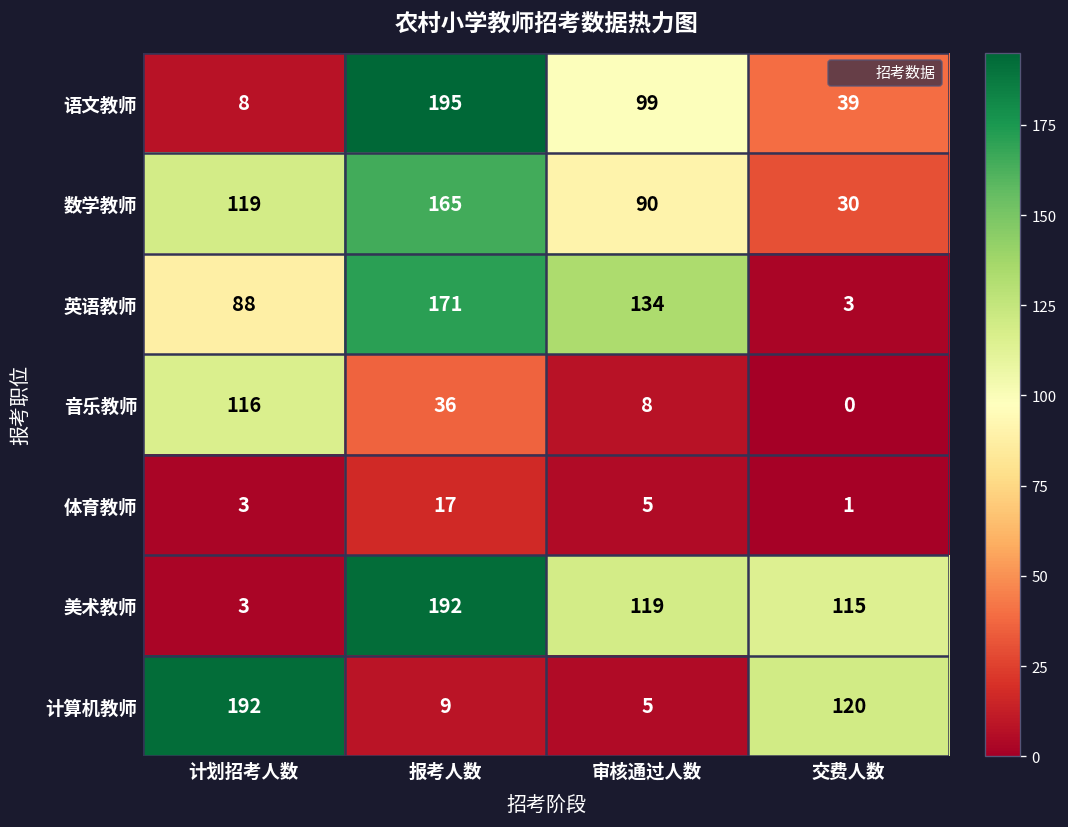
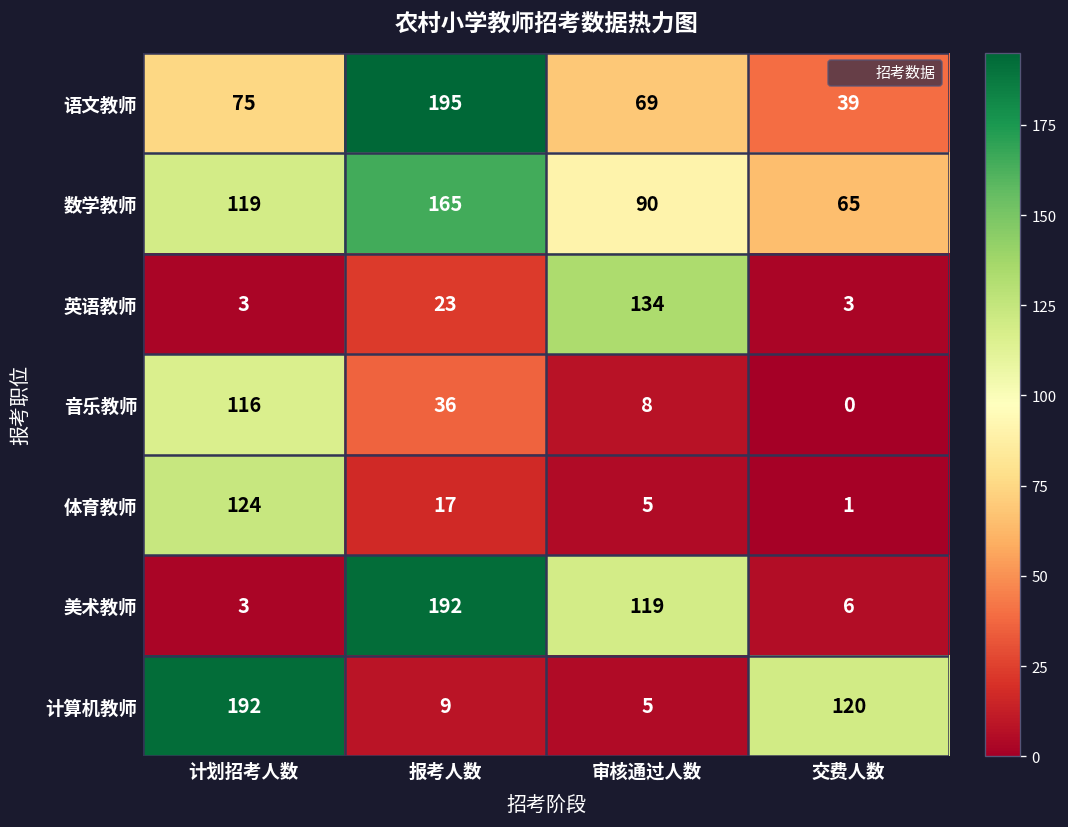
  {
    "语文教师": {
-     "计划招考人数": 8,
+     "计划招考人数": 75,
      "报考人数": 195,
-     "审核通过人数": 99,
+     "审核通过人数": 69,
      "交费人数": 39
    },
    "数学教师": {
      "计划招考人数": 119,
      "报考人数": 165,
      "审核通过人数": 90,
-     "交费人数": 30
+     "交费人数": 65
    },
    "英语教师": {
-     "计划招考人数": 88,
-     "报考人数": 171,
+     "计划招考人数": 3,
+     "报考人数": 23,
      "审核通过人数": 134,
      "交费人数": 3
    },
    "音乐教师": {
      "计划招考人数": 116,
      "报考人数": 36,
      "审核通过人数": 8,
      "交费人数": 0
    },
    "体育教师": {
-     "计划招考人数": 3,
+     "计划招考人数": 124,
      "报考人数": 17,
      "审核通过人数": 5,
      "交费人数": 1
    },
    "美术教师": {
      "计划招考人数": 3,
      "报考人数": 192,
      "审核通过人数": 119,
-     "交费人数": 115
+     "交费人数": 6
    },
    "计算机教师": {
      "计划招考人数": 192,
      "报考人数": 9,
      "审核通过人数": 5,
      "交费人数": 120
    }
  }
